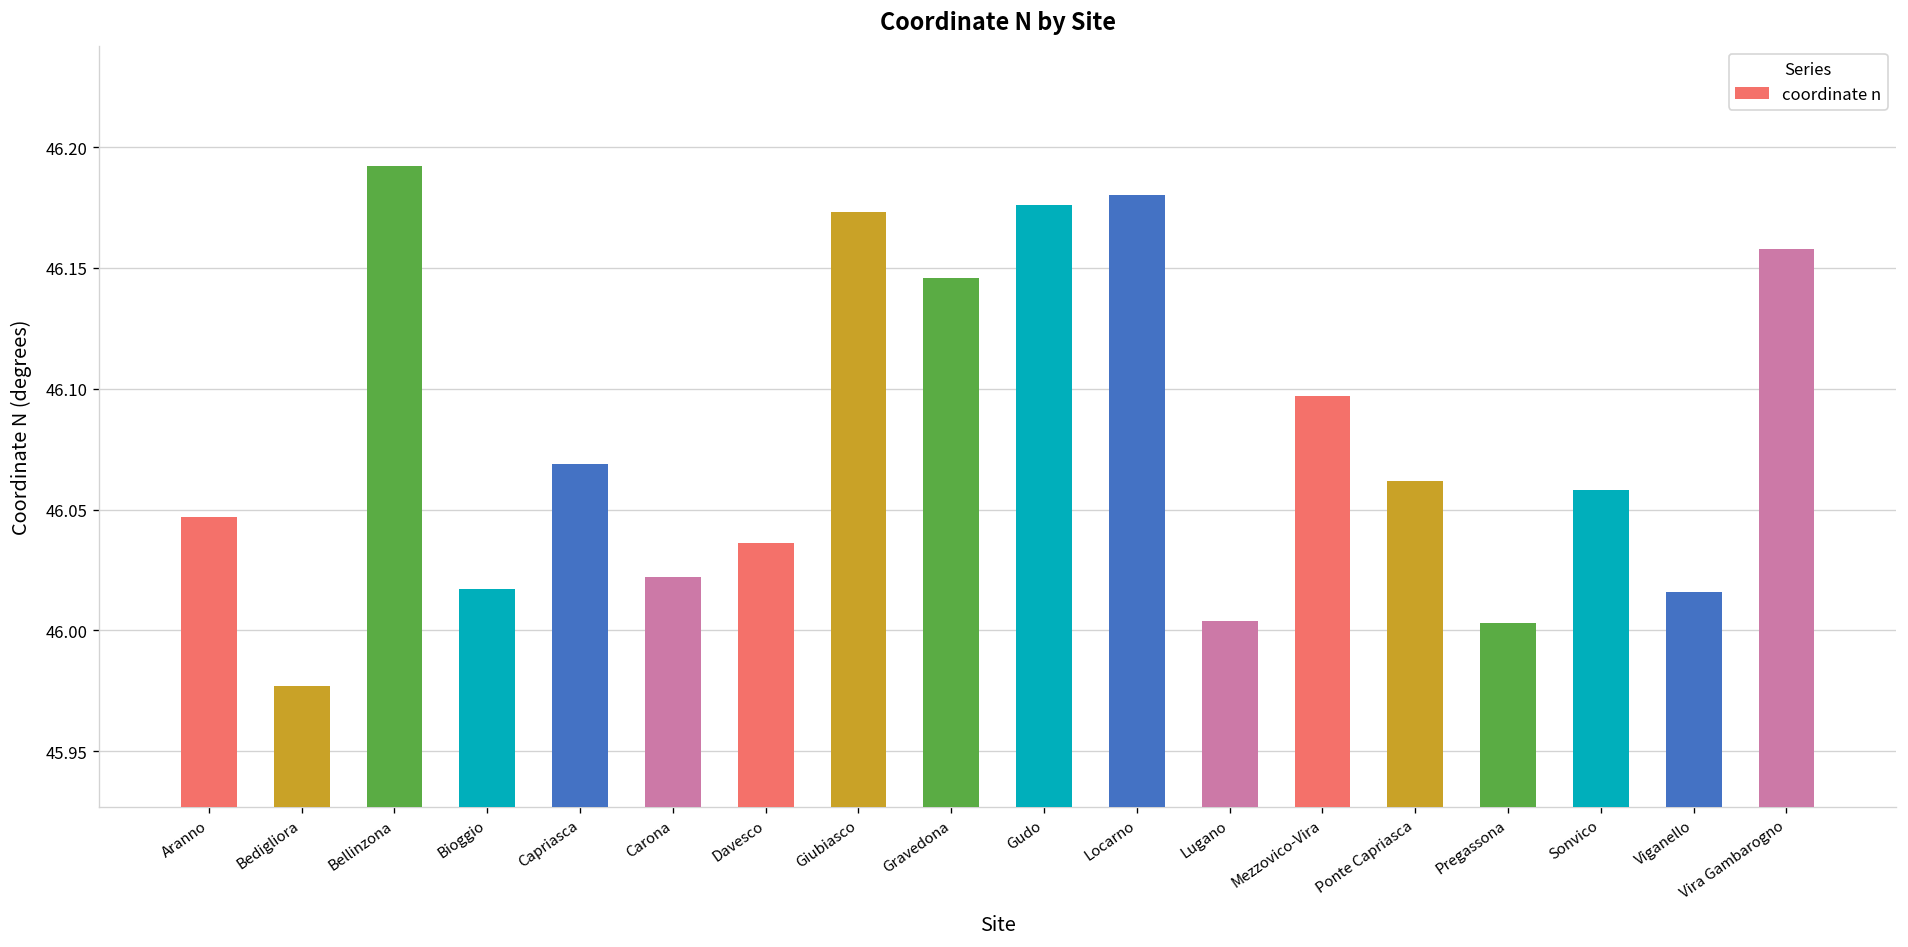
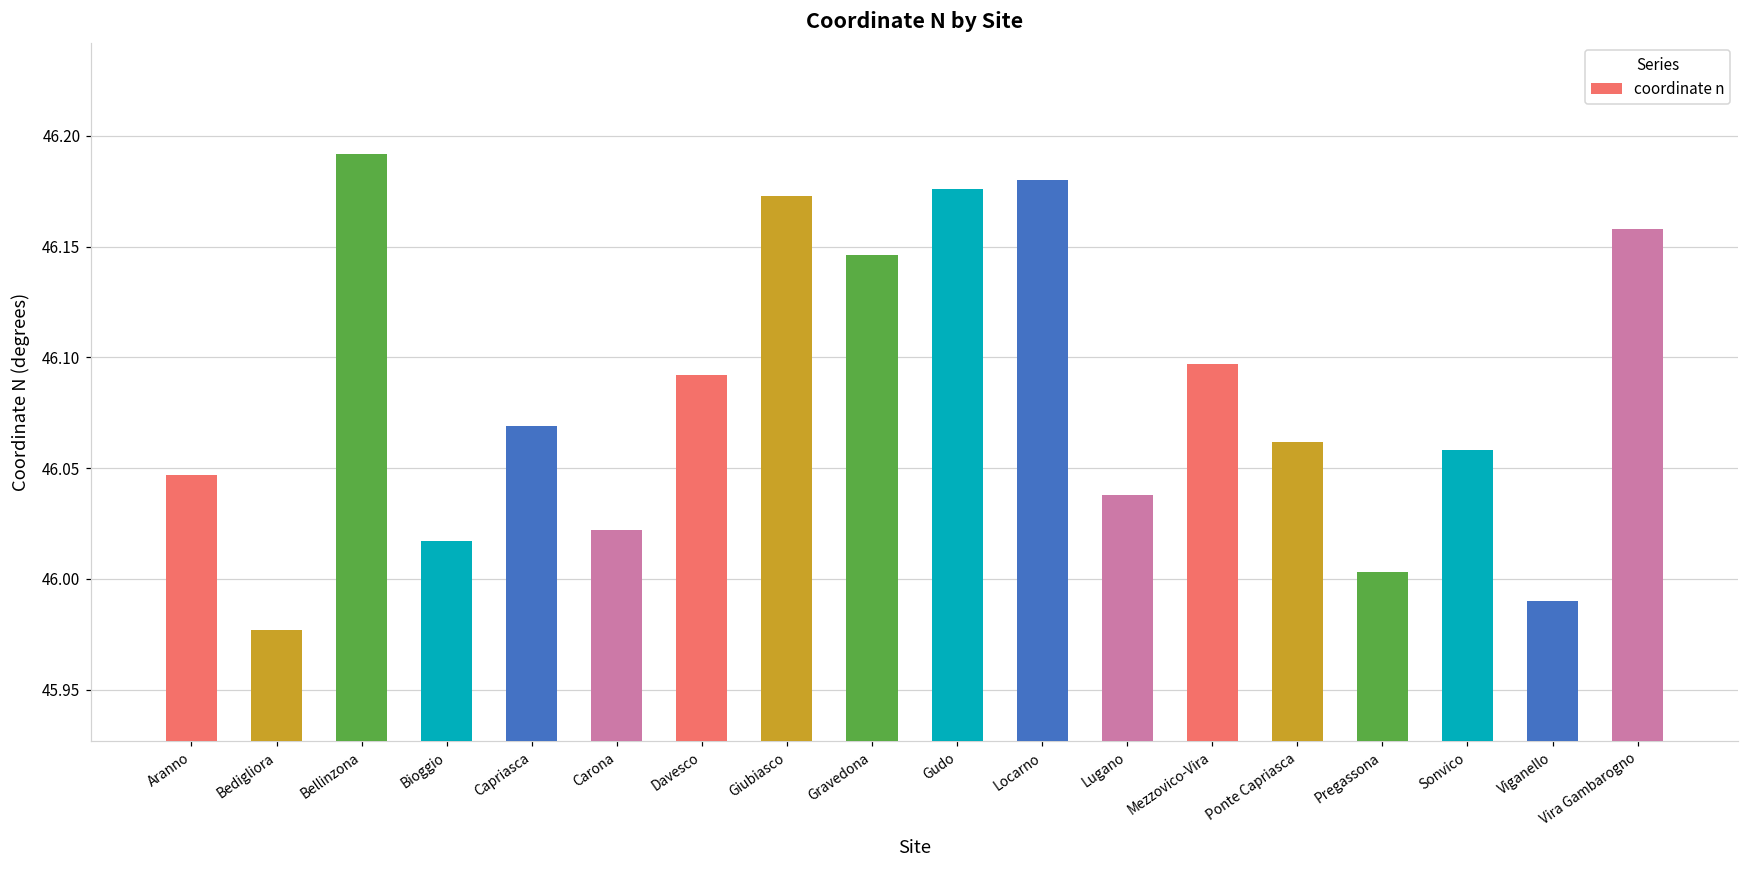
  {
    "Aranno": 46.047,
    "Bedigliora": 45.977,
    "Bellinzona": 46.192,
    "Bioggio": 46.017,
    "Capriasca": 46.069,
    "Carona": 46.022,
-   "Davesco": 46.036,
+   "Davesco": 46.092,
    "Giubiasco": 46.173,
    "Gravedona": 46.146,
    "Gudo": 46.176,
    "Locarno": 46.180,
-   "Lugano": 46.004,
+   "Lugano": 46.038,
    "Mezzovico-Vira": 46.097,
    "Ponte Capriasca": 46.062,
    "Pregassona": 46.003,
    "Sonvico": 46.058,
-   "Viganello": 46.016,
+   "Viganello": 45.990,
    "Vira Gambarogno": 46.158
  }
